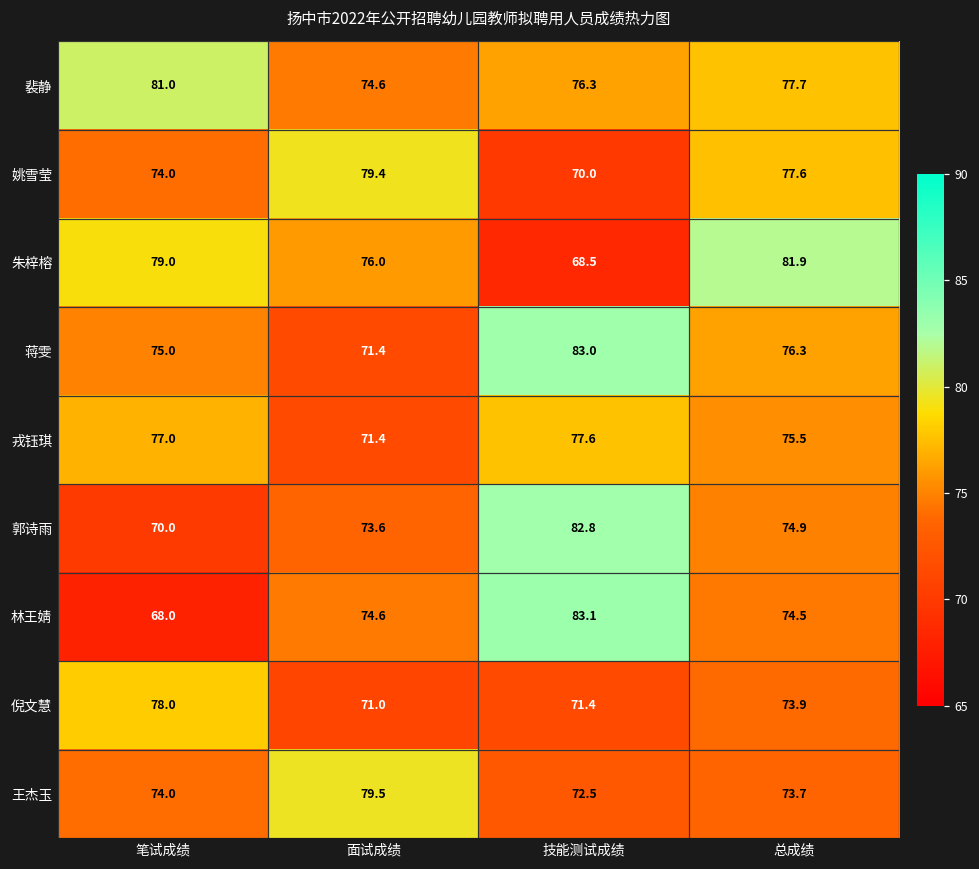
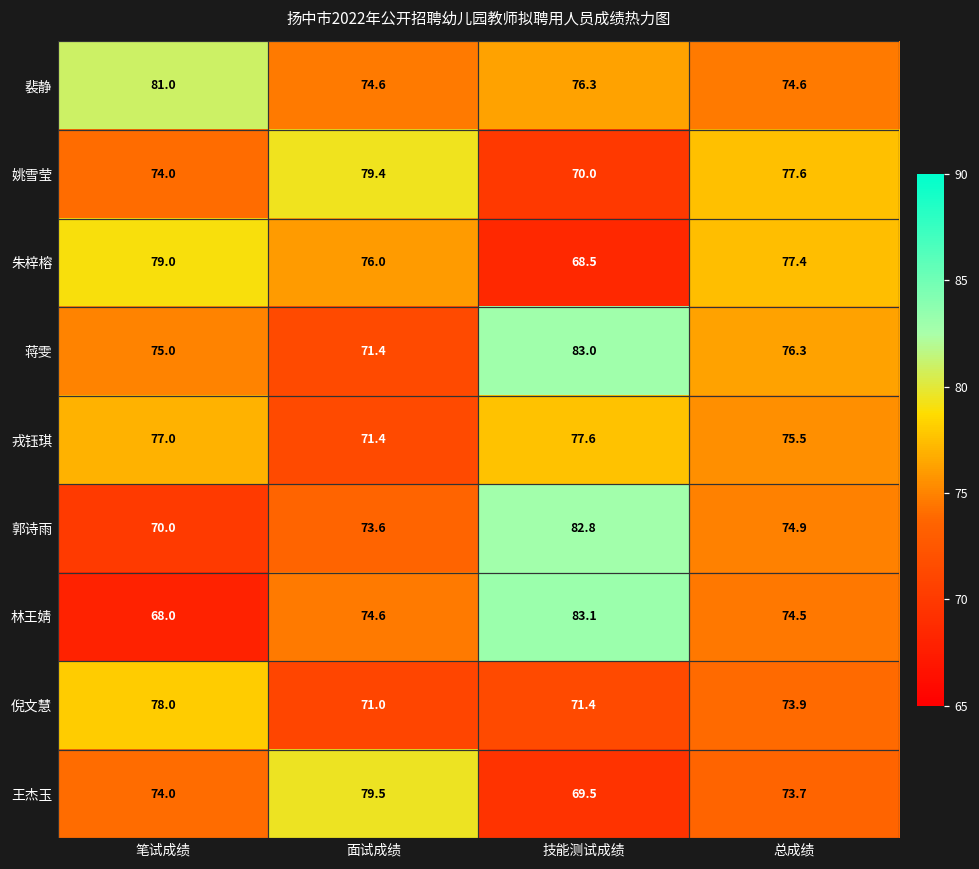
  {
    "裴静": {
      "笔试成绩": 81.0,
      "面试成绩": 74.6,
      "技能测试成绩": 76.3,
-     "总成绩": 77.7
+     "总成绩": 74.6
    },
    "姚雪莹": {
      "笔试成绩": 74.0,
      "面试成绩": 79.4,
      "技能测试成绩": 70.0,
      "总成绩": 77.6
    },
    "朱梓榕": {
      "笔试成绩": 79.0,
      "面试成绩": 76.0,
      "技能测试成绩": 68.5,
-     "总成绩": 81.9
+     "总成绩": 77.4
    },
    "蒋雯": {
      "笔试成绩": 75.0,
      "面试成绩": 71.4,
      "技能测试成绩": 83.0,
      "总成绩": 76.3
    },
    "戎钰琪": {
      "笔试成绩": 77.0,
      "面试成绩": 71.4,
      "技能测试成绩": 77.6,
      "总成绩": 75.5
    },
    "郭诗雨": {
      "笔试成绩": 70.0,
      "面试成绩": 73.6,
      "技能测试成绩": 82.8,
      "总成绩": 74.9
    },
    "林王婧": {
      "笔试成绩": 68.0,
      "面试成绩": 74.6,
      "技能测试成绩": 83.1,
      "总成绩": 74.5
    },
    "倪文慧": {
      "笔试成绩": 78.0,
      "面试成绩": 71.0,
      "技能测试成绩": 71.4,
      "总成绩": 73.9
    },
    "王杰玉": {
      "笔试成绩": 74.0,
      "面试成绩": 79.5,
-     "技能测试成绩": 72.5,
+     "技能测试成绩": 69.5,
      "总成绩": 73.7
    }
  }
